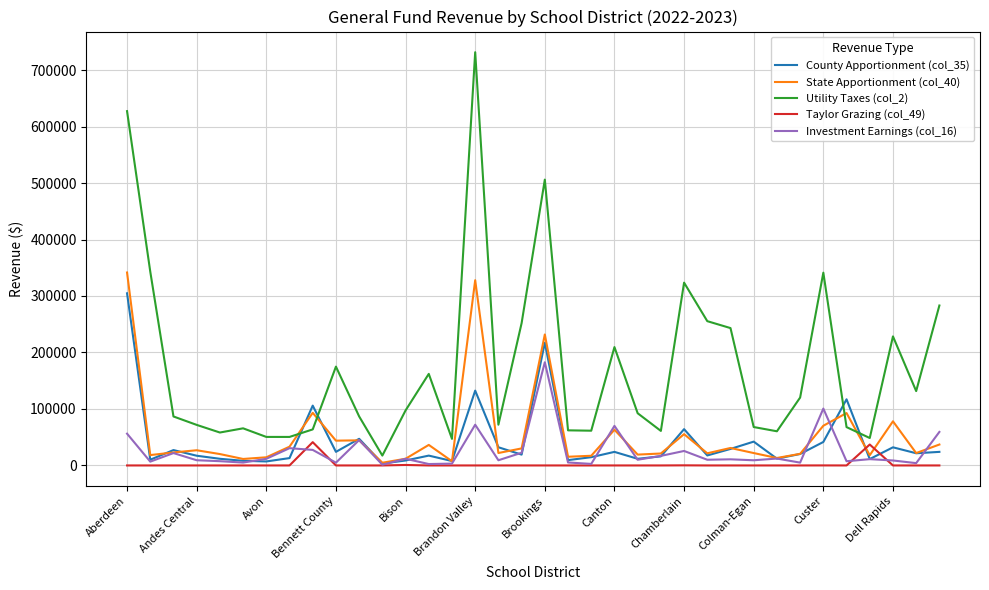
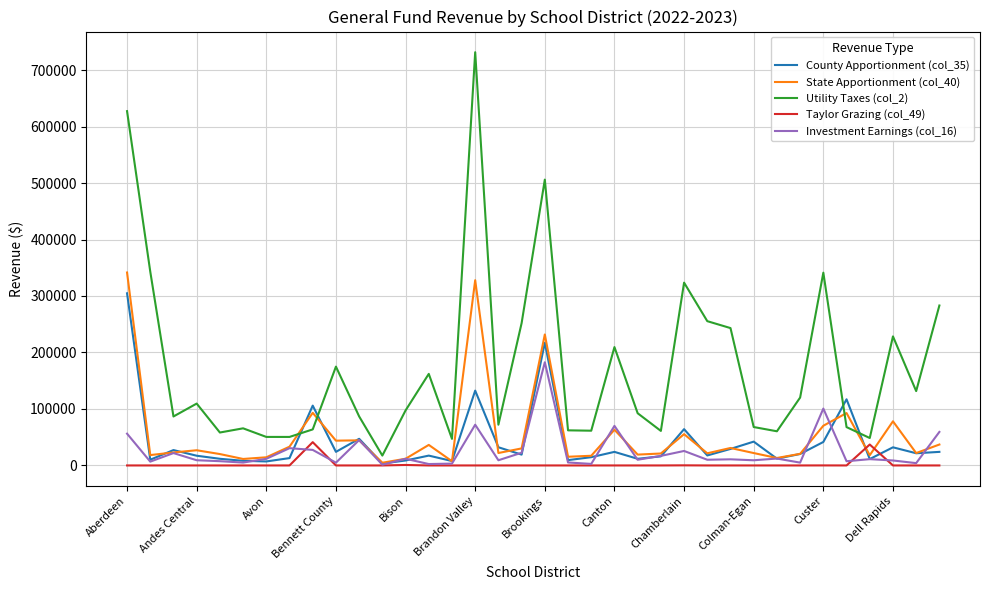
  {
    "County Apportionment (col_35)": {
      "Aberdeen": 300000,
      "Andes Central": 20000,
      "Avon": 10000,
      "Bennett County": 20000,
      "Brandon Valley": 130000,
      "Brookings": 220000,
      "Canton": 20000,
      "Chamberlain": 60000,
      "Colman-Egan": 40000,
      "Custer": 40000,
      "Dell Rapids": 30000
    },
    "State Apportionment (col_40)": {
      "Aberdeen": 340000,
      "Andes Central": 30000,
      "Bennett County": 40000,
      "Brandon Valley": 330000,
      "Brookings": 230000,
      "Canton": 60000,
      "Chamberlain": 60000,
      "Colman-Egan": 20000,
      "Custer": 70000,
      "Dell Rapids": 80000
    },
    "Utility Taxes (col_2)": {
      "Aberdeen": 630000,
-     "Andes Central": 70000,
+     "Andes Central": 110000,
      "Avon": 50000,
      "Bennett County": 170000,
      "Bison": 100000,
      "Brandon Valley": 730000,
      "Brookings": 510000,
      "Canton": 210000,
      "Chamberlain": 320000,
      "Colman-Egan": 70000,
      "Custer": 340000,
      "Dell Rapids": 230000
    },
    "Taylor Grazing (col_49)": {
      "Aberdeen": 0,
      "Andes Central": 0,
      "Avon": 0,
      "Bennett County": 0,
      "Bison": 0,
      "Brandon Valley": 0,
      "Brookings": 0,
      "Canton": 0,
      "Chamberlain": 0,
      "Colman-Egan": 0,
      "Custer": 0,
      "Dell Rapids": 0
    },
    "Investment Earnings (col_16)": {
      "Aberdeen": 60000,
      "Andes Central": 10000,
      "Bennett County": 0,
      "Brandon Valley": 70000,
      "Brookings": 180000,
      "Canton": 70000,
      "Chamberlain": 30000,
      "Colman-Egan": 10000,
      "Custer": 100000,
      "Dell Rapids": 10000
    }
  }
